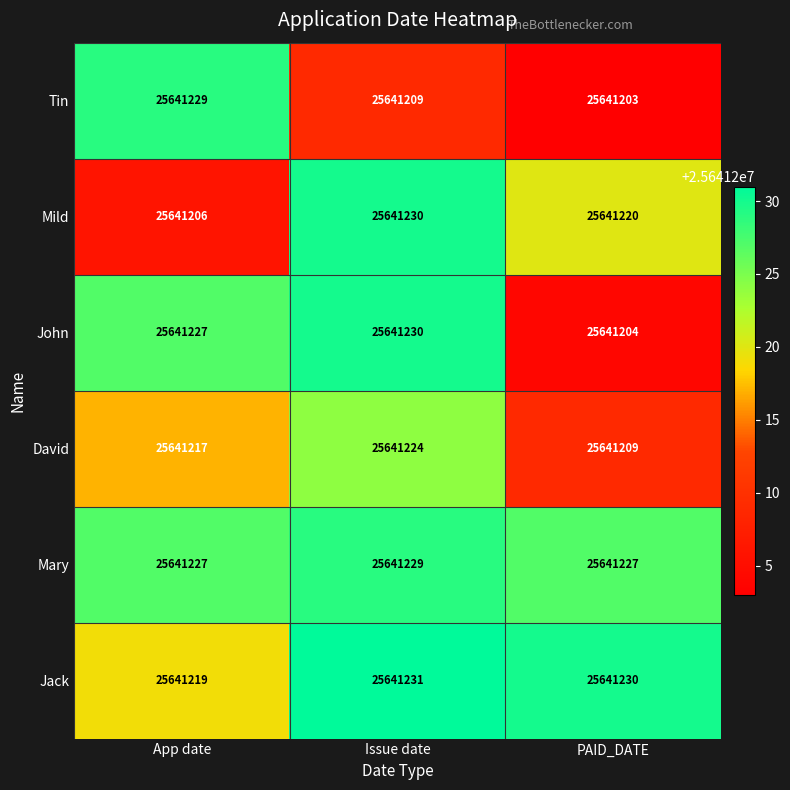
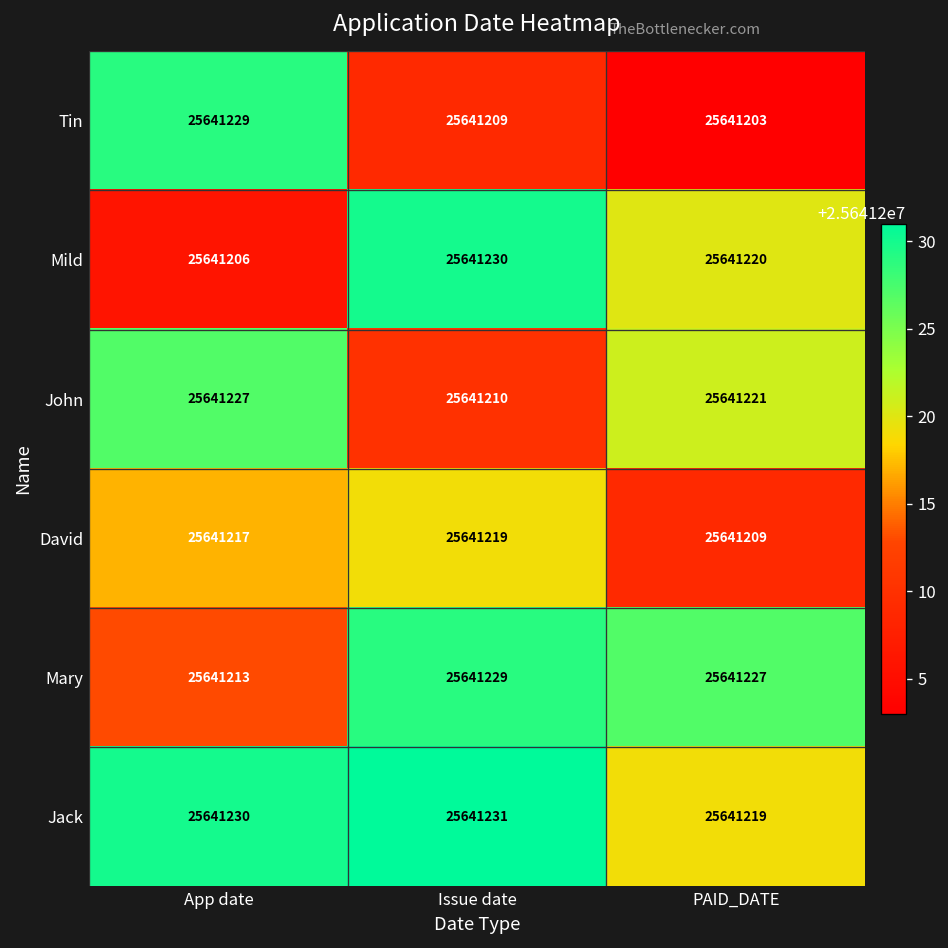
  {
    "Tin": {
      "App date": 25641229,
      "Issue date": 25641209,
      "PAID_DATE": 25641203
    },
    "Mild": {
      "App date": 25641206,
      "Issue date": 25641230,
      "PAID_DATE": 25641220
    },
    "John": {
      "App date": 25641227,
-     "Issue date": 25641230,
-     "PAID_DATE": 25641204
+     "Issue date": 25641210,
+     "PAID_DATE": 25641221
    },
    "David": {
      "App date": 25641217,
-     "Issue date": 25641224,
+     "Issue date": 25641219,
      "PAID_DATE": 25641209
    },
    "Mary": {
-     "App date": 25641227,
+     "App date": 25641213,
      "Issue date": 25641229,
      "PAID_DATE": 25641227
    },
    "Jack": {
-     "App date": 25641219,
+     "App date": 25641230,
      "Issue date": 25641231,
-     "PAID_DATE": 25641230
+     "PAID_DATE": 25641219
    }
  }
